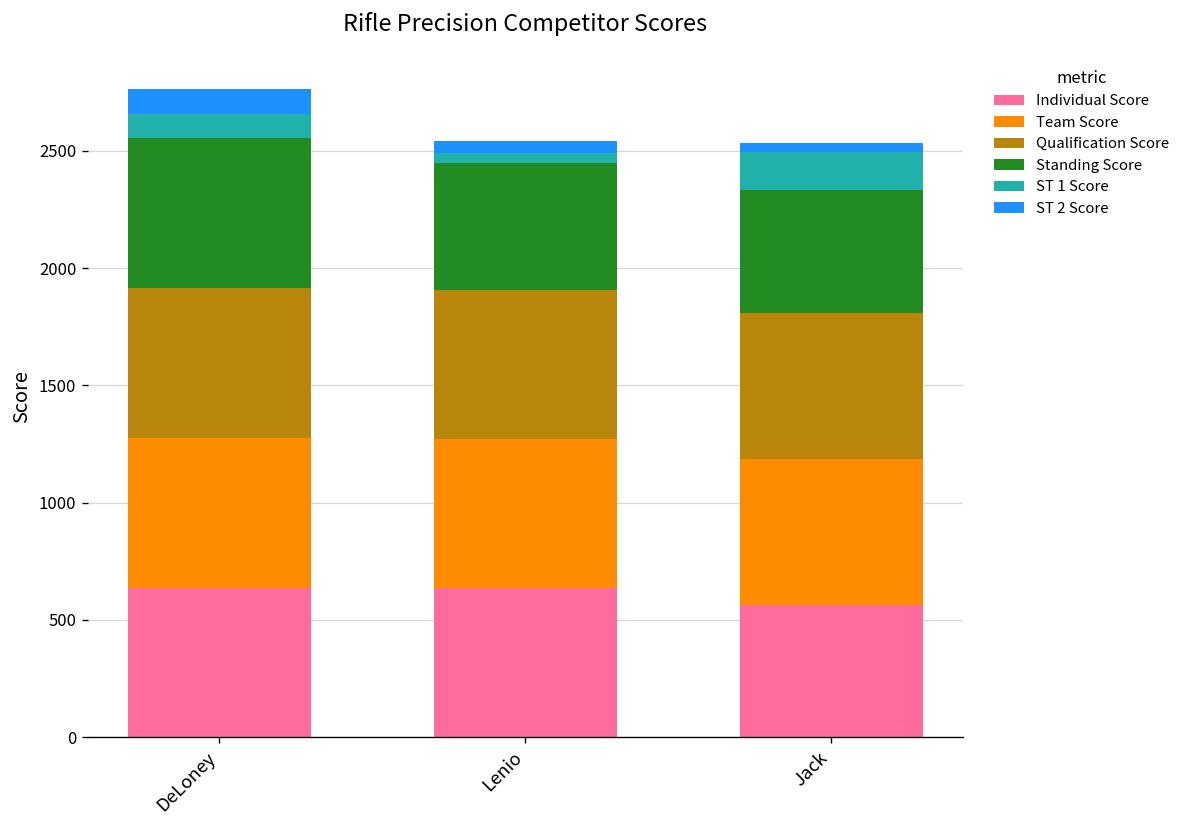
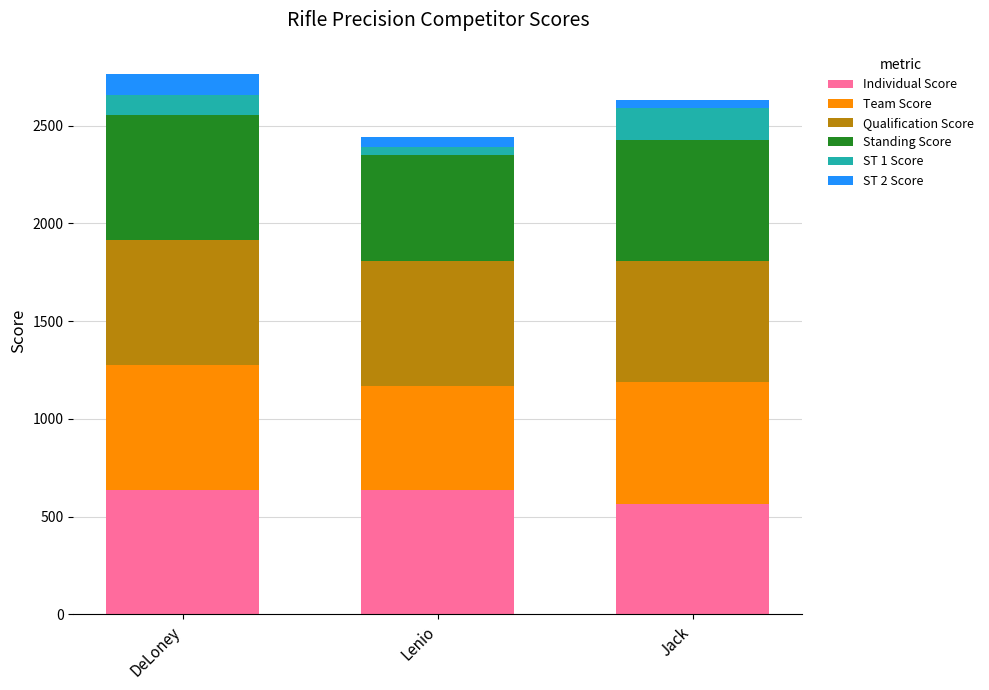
  {
    "Individual Score": {
      "DeLoney": 640,
      "Lenio": 640,
      "Jack": 570
    },
    "Team Score": {
      "DeLoney": 640,
-     "Lenio": 640,
+     "Lenio": 540,
      "Jack": 620
    },
    "Qualification Score": {
      "DeLoney": 640,
      "Lenio": 640,
      "Jack": 620
    },
    "Standing Score": {
      "DeLoney": 640,
      "Lenio": 540,
-     "Jack": 520
+     "Jack": 620
    },
    "ST 1 Score": {
      "DeLoney": 110,
      "Lenio": 40,
      "Jack": 160
    },
    "ST 2 Score": {
      "DeLoney": 110,
      "Lenio": 50,
      "Jack": 40
    }
  }
